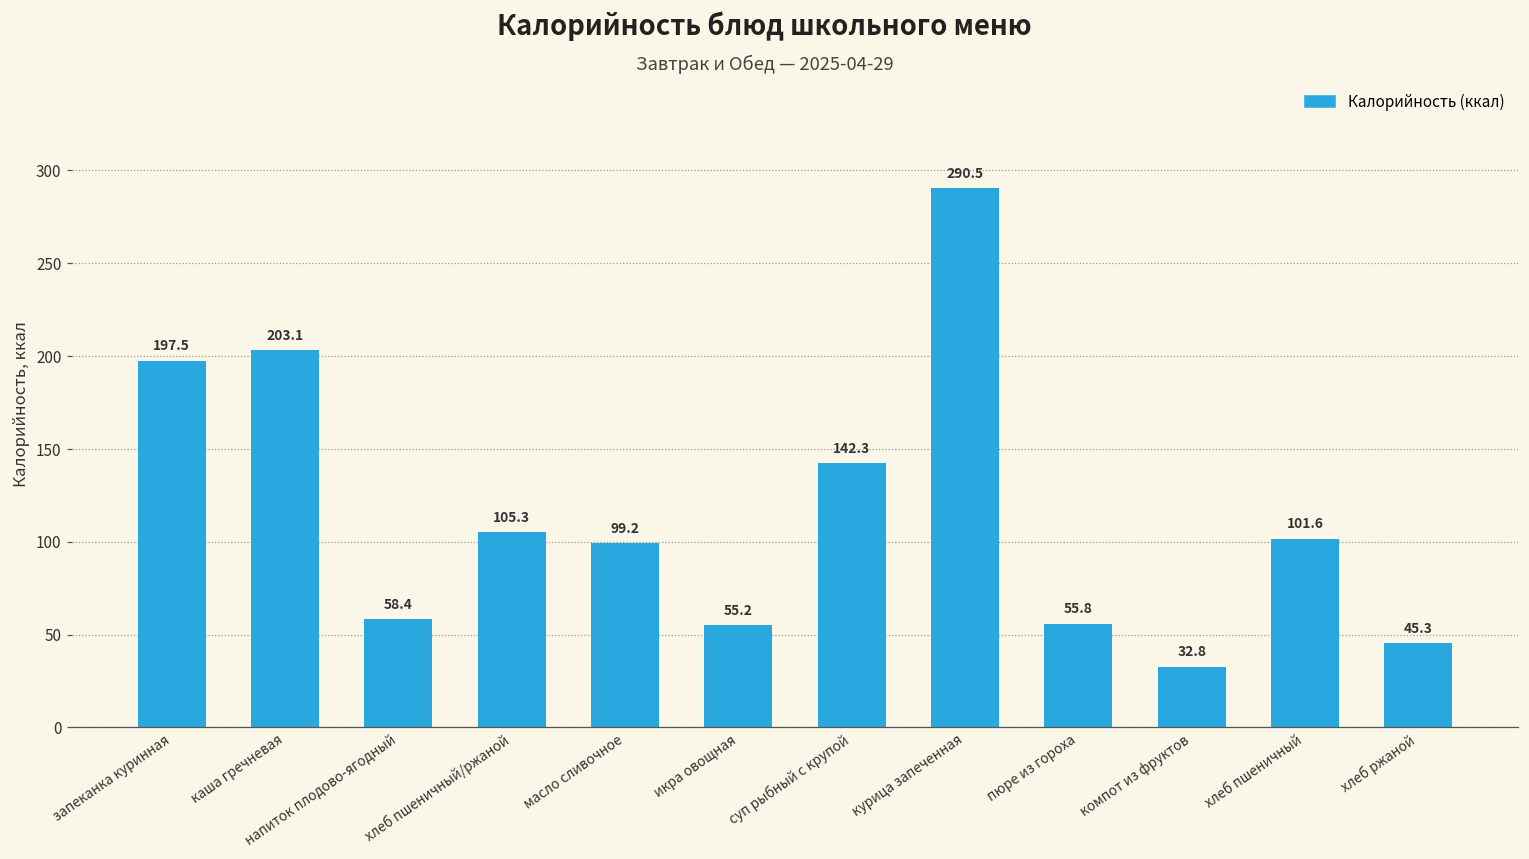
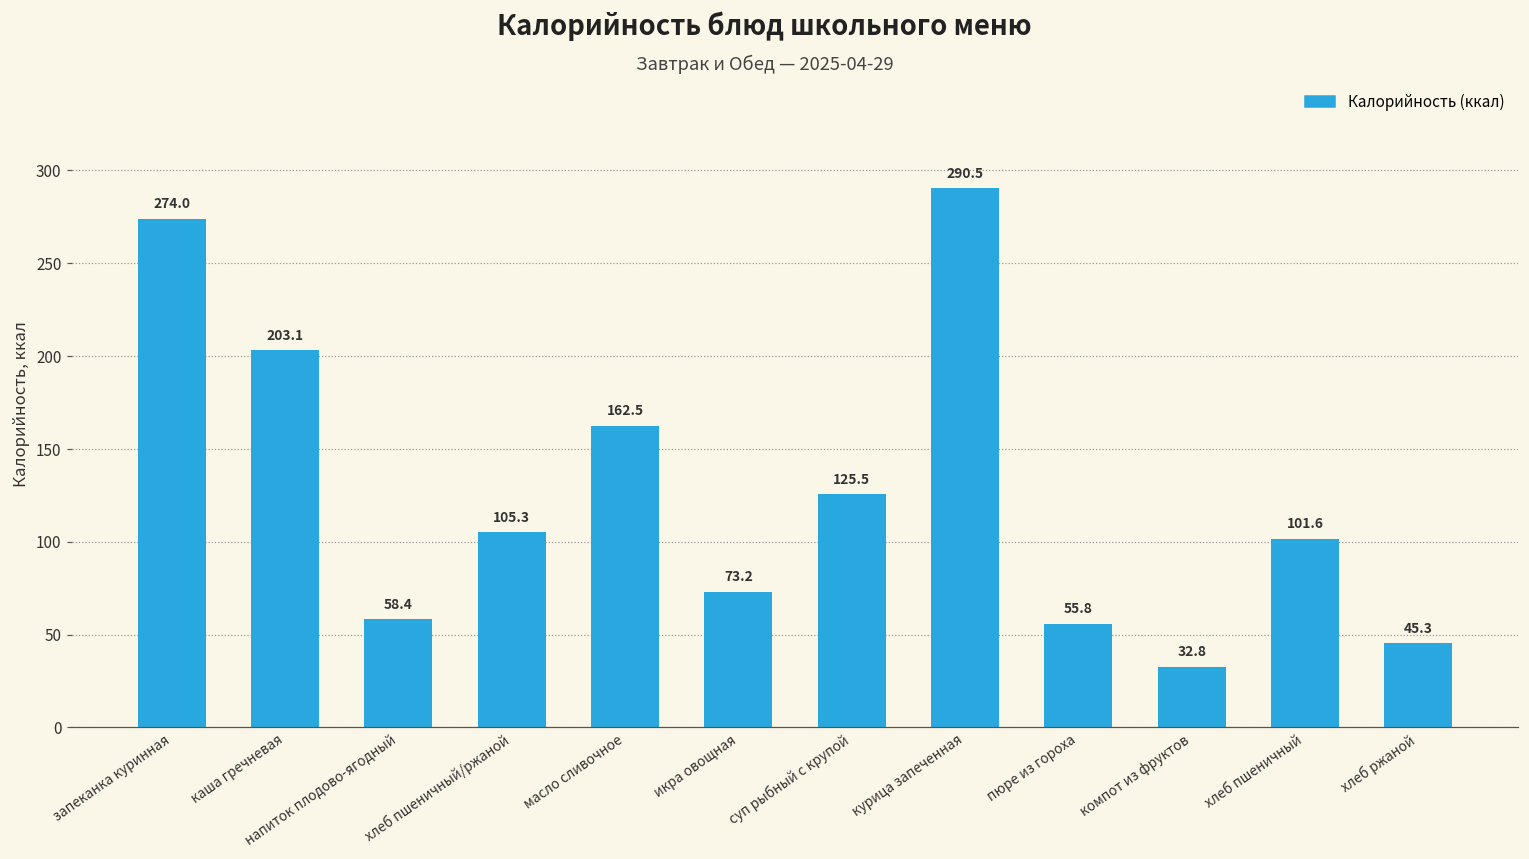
  {
-   "запеканка куринная": 197.5,
+   "запеканка куринная": 274.0,
    "каша гречневая": 203.1,
    "напиток плодово-ягодный": 58.4,
    "хлеб пшеничный/ржаной": 105.3,
-   "масло сливочное": 99.2,
-   "икра овощная": 55.2,
-   "суп рыбный с крупой": 142.3,
+   "масло сливочное": 162.5,
+   "икра овощная": 73.2,
+   "суп рыбный с крупой": 125.5,
    "курица запеченная": 290.5,
    "пюре из гороха": 55.8,
    "компот из фруктов": 32.8,
    "хлеб пшеничный": 101.6,
    "хлеб ржаной": 45.3
  }
